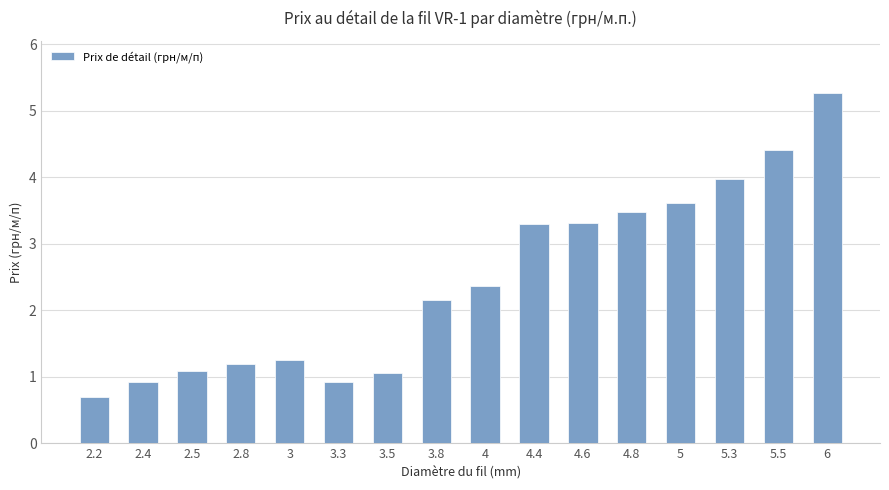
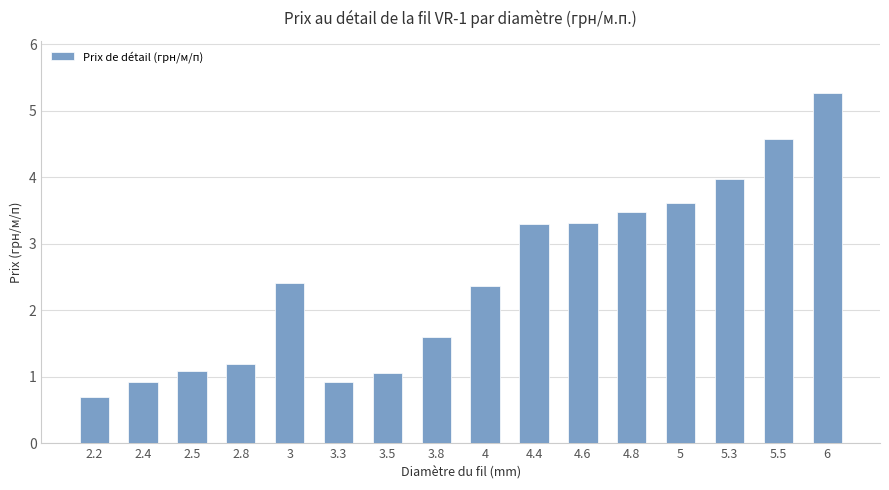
  {
    "2.2": 0.7,
    "2.4": 0.9,
    "2.5": 1.1,
    "2.8": 1.2,
-   "3": 1.3,
+   "3": 2.4,
    "3.3": 0.9,
    "3.5": 1.0,
-   "3.8": 2.2,
+   "3.8": 1.6,
    "4": 2.4,
    "4.4": 3.3,
    "4.6": 3.3,
    "4.8": 3.5,
    "5": 3.6,
    "5.3": 4.0,
-   "5.5": 4.4,
+   "5.5": 4.6,
    "6": 5.3
  }
